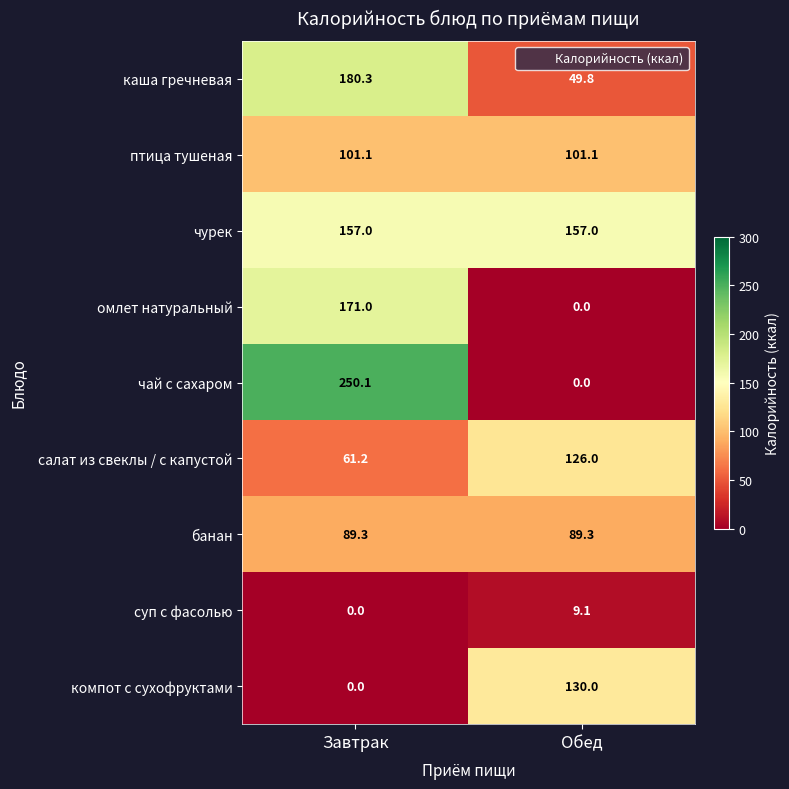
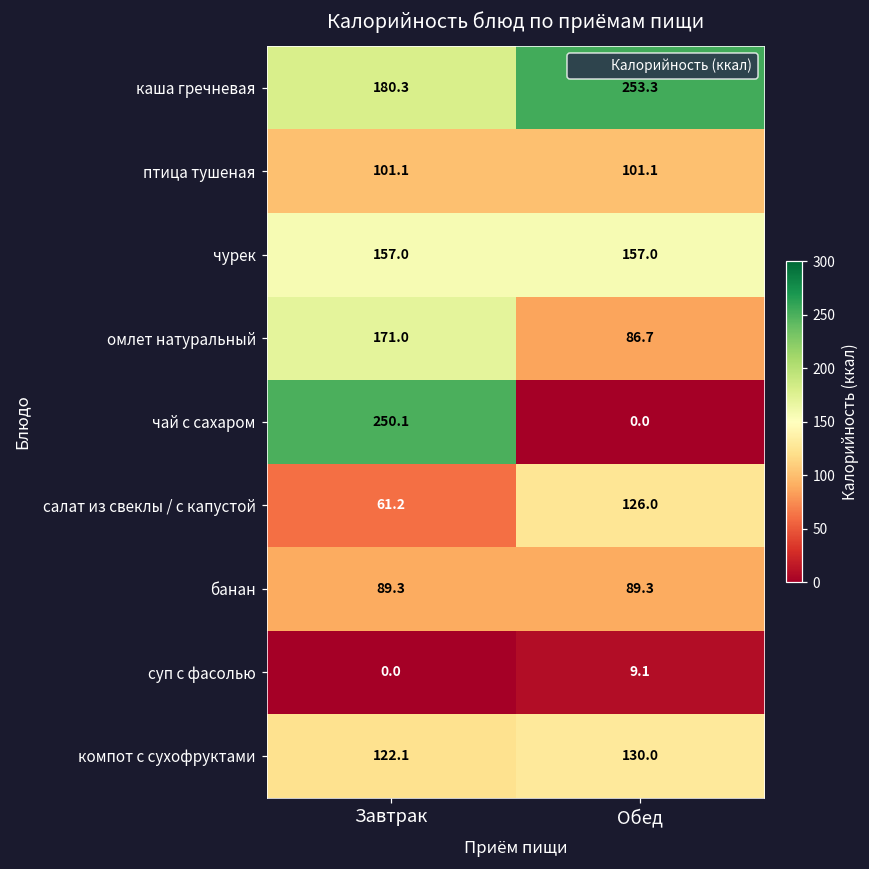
  {
    "каша гречневая": {
      "Завтрак": 180.3,
-     "Обед": 49.8
+     "Обед": 253.3
    },
    "птица тушеная": {
      "Завтрак": 101.1,
      "Обед": 101.1
    },
    "чурек": {
      "Завтрак": 157.0,
      "Обед": 157.0
    },
    "омлет натуральный": {
      "Завтрак": 171.0,
-     "Обед": 0.0
+     "Обед": 86.7
    },
    "чай с сахаром": {
      "Завтрак": 250.1,
      "Обед": 0.0
    },
    "салат из свеклы / с капустой": {
      "Завтрак": 61.2,
      "Обед": 126.0
    },
    "банан": {
      "Завтрак": 89.3,
      "Обед": 89.3
    },
    "суп с фасолью": {
      "Завтрак": 0.0,
      "Обед": 9.1
    },
    "компот с сухофруктами": {
-     "Завтрак": 0.0,
+     "Завтрак": 122.1,
      "Обед": 130.0
    }
  }
